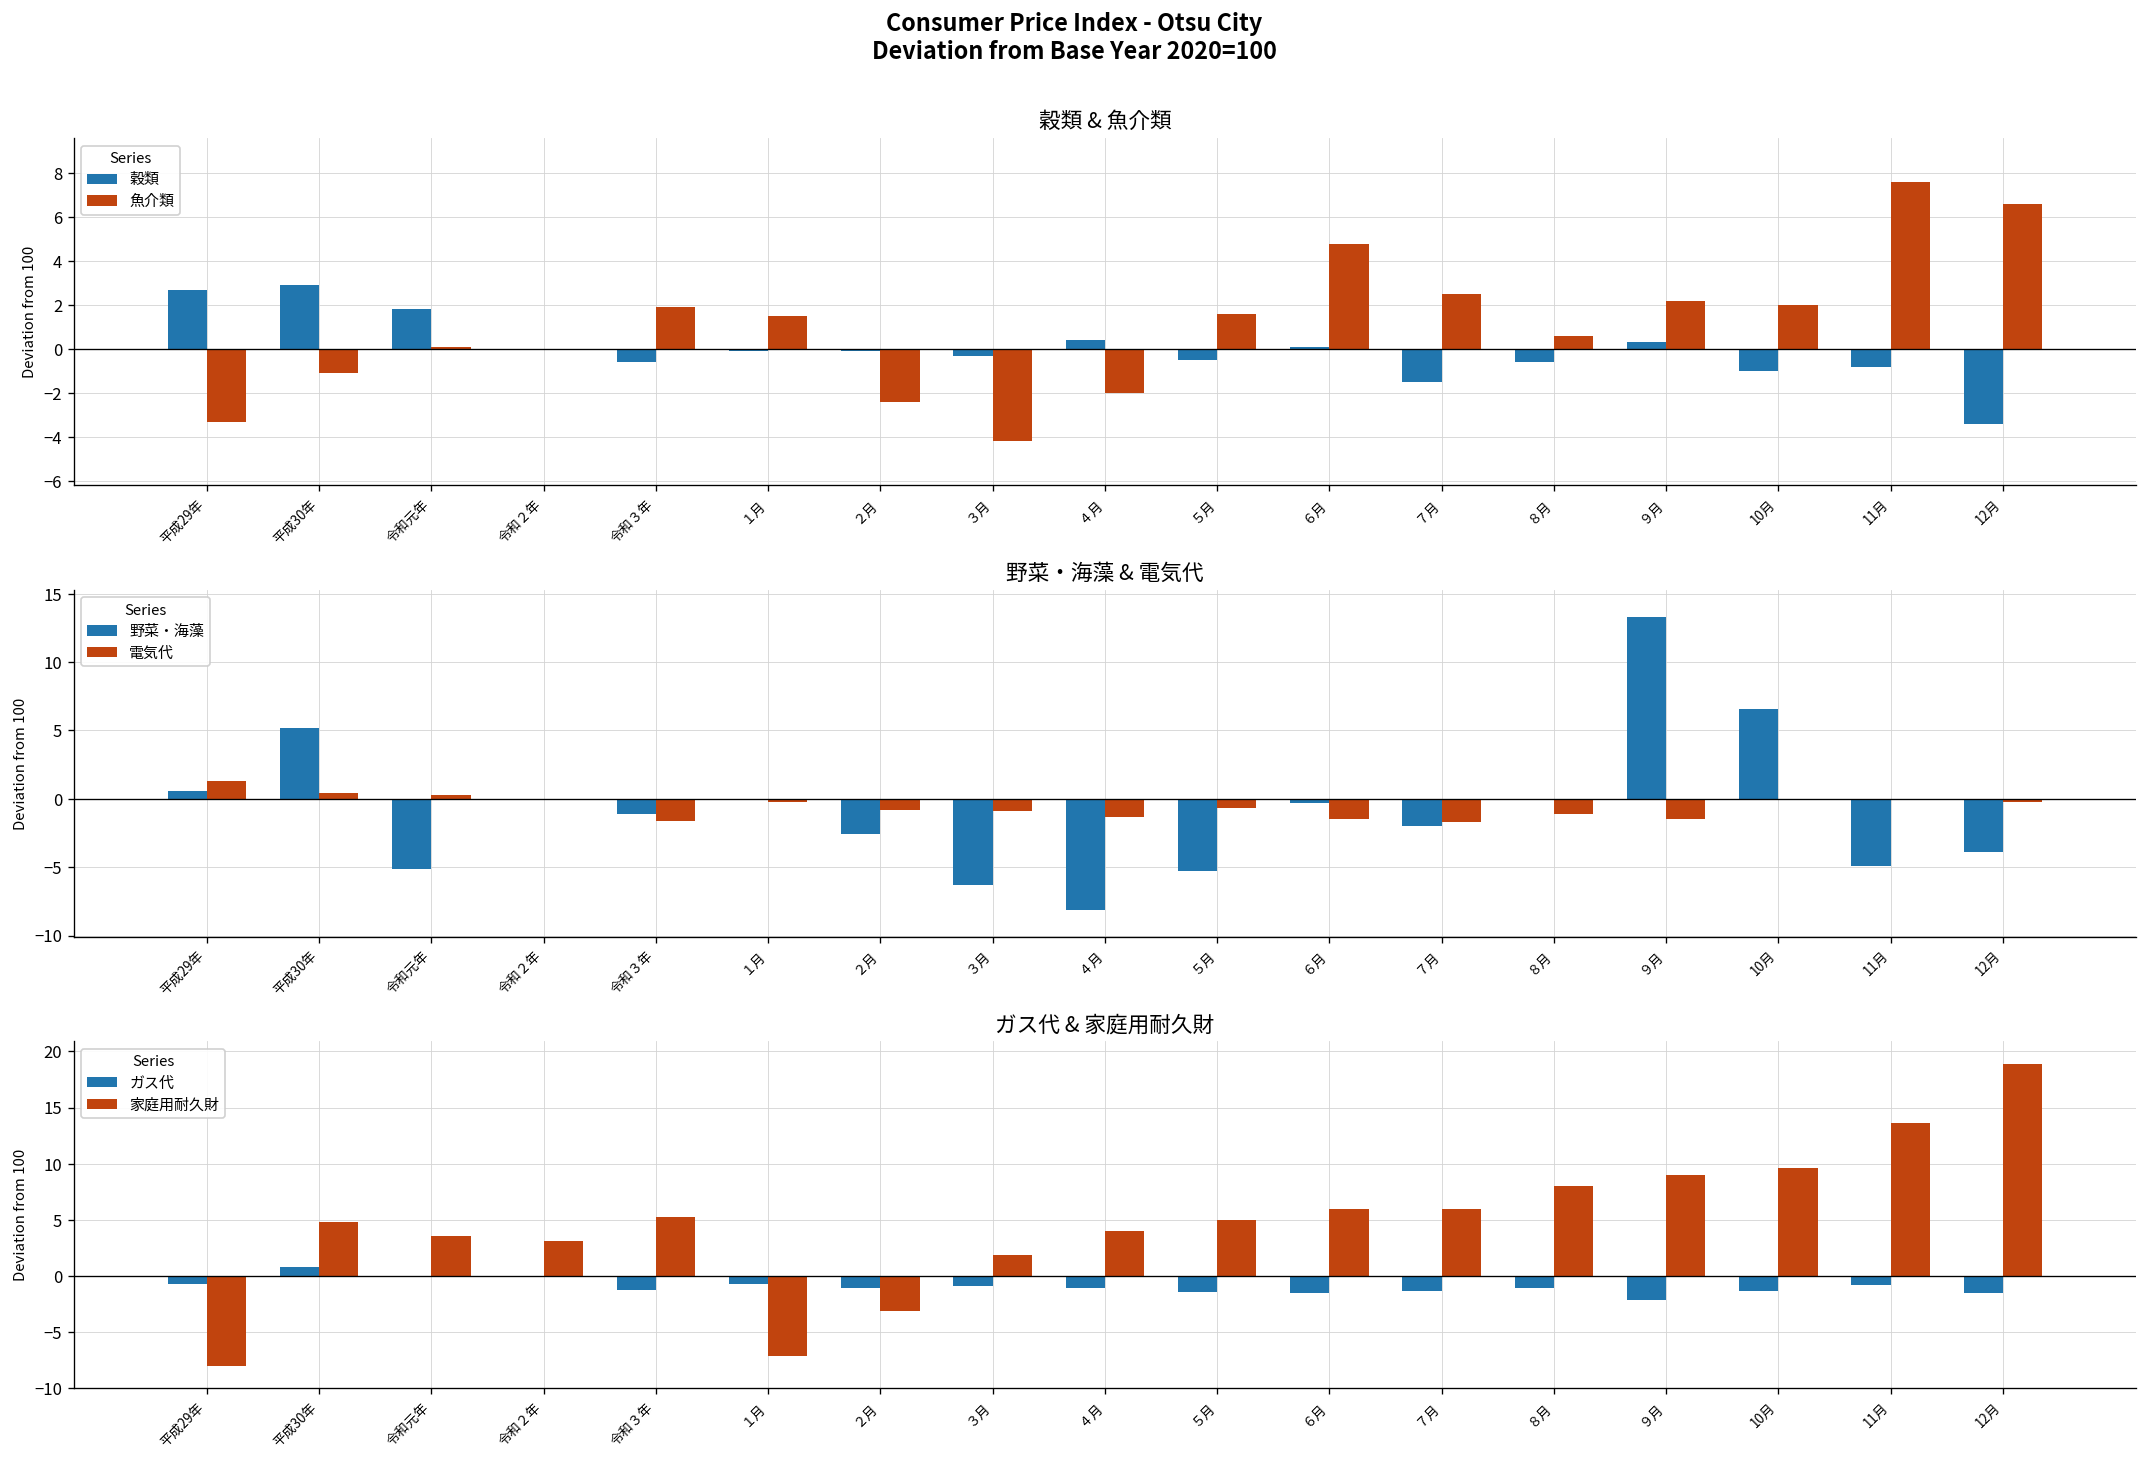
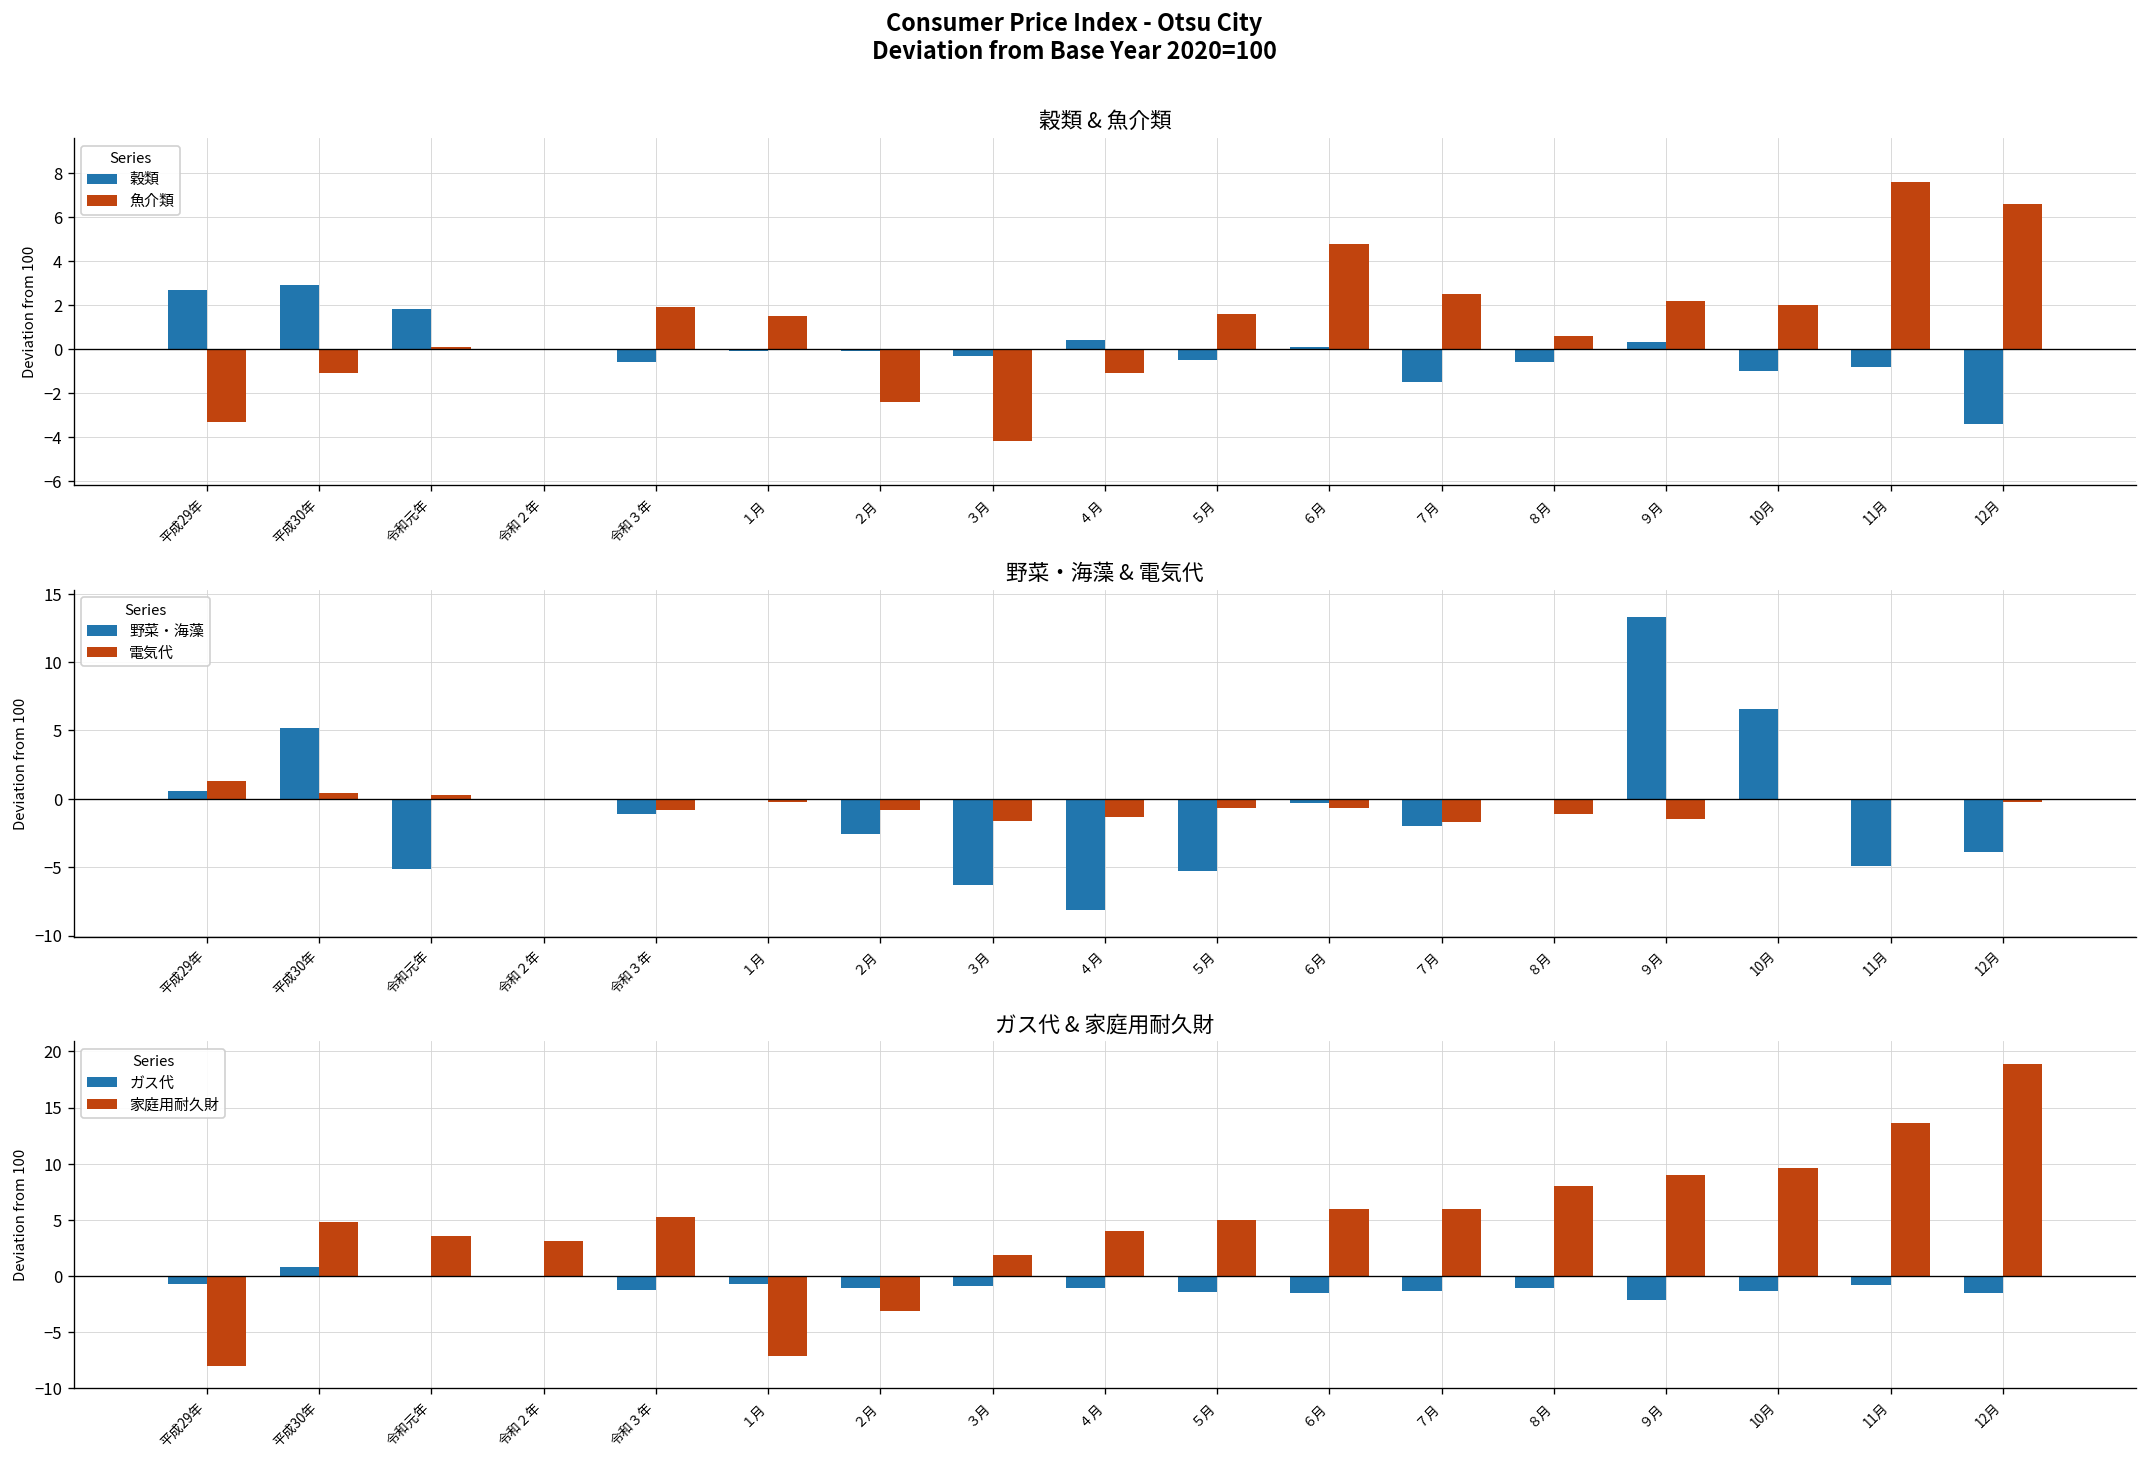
  {
    "穀類 & 魚介類": {
      "穀類": {
        "平成29年": 2.7,
        "平成30年": 2.9,
        "令和元年": 1.8,
        "令和２年": 0.0,
        "令和３年": -0.6,
        "３月": -0.3,
        "４月": 0.4,
        "５月": -0.5,
        "７月": -1.5,
        "８月": -0.6,
        "９月": 0.3,
        "10月": -1.0,
        "11月": -0.8,
        "12月": -3.4
      },
      "魚介類": {
        "平成29年": -3.3,
        "平成30年": -1.1,
        "令和２年": 0.0,
        "令和３年": 1.9,
        "１月": 1.5,
        "２月": -2.4,
        "３月": -4.2,
-       "４月": -2.0,
+       "４月": -1.1,
        "５月": 1.6,
        "６月": 4.8,
        "７月": 2.5,
        "８月": 0.6,
        "９月": 2.2,
        "10月": 2.0,
        "11月": 7.6,
        "12月": 6.6
      }
    },
    "野菜・海藻 & 電気代": {
      "野菜・海藻": {
        "平成29年": 0.6,
        "平成30年": 5.2,
        "令和元年": -5.1,
        "令和２年": 0.0,
        "令和３年": -1.1,
        "２月": -2.6,
        "３月": -6.3,
        "４月": -8.1,
        "５月": -5.3,
        "６月": -0.3,
        "７月": -2.0,
        "８月": 0.0,
        "９月": 13.3,
        "10月": 6.6,
        "11月": -4.9,
        "12月": -3.9
      },
      "電気代": {
        "平成29年": 1.3,
        "平成30年": 0.4,
        "令和元年": 0.3,
        "令和２年": 0.0,
-       "令和３年": -1.6,
+       "令和３年": -0.8,
        "２月": -0.8,
-       "３月": -0.9,
+       "３月": -1.6,
        "４月": -1.3,
        "５月": -0.7,
-       "６月": -1.5,
+       "６月": -0.7,
        "７月": -1.7,
        "８月": -1.1,
        "９月": -1.5,
        "11月": 0.0
      }
    },
    "ガス代 & 家庭用耐久財": {
      "ガス代": {
        "平成29年": -1,
        "平成30年": 1,
        "令和２年": 0,
        "令和３年": -1,
        "１月": -1,
        "２月": -1,
        "３月": -1,
        "４月": -1,
        "５月": -1,
        "６月": -2,
        "７月": -1,
        "８月": -1,
        "９月": -2,
        "10月": -1,
        "11月": -1,
        "12月": -2
      },
      "家庭用耐久財": {
        "平成29年": -8,
        "平成30年": 5,
        "令和元年": 4,
        "令和２年": 3,
        "令和３年": 5,
        "１月": -7,
        "２月": -3,
        "３月": 2,
        "４月": 4,
        "５月": 5,
        "６月": 6,
        "７月": 6,
        "８月": 8,
        "９月": 9,
        "10月": 10,
        "11月": 14,
        "12月": 19
      }
    }
  }
